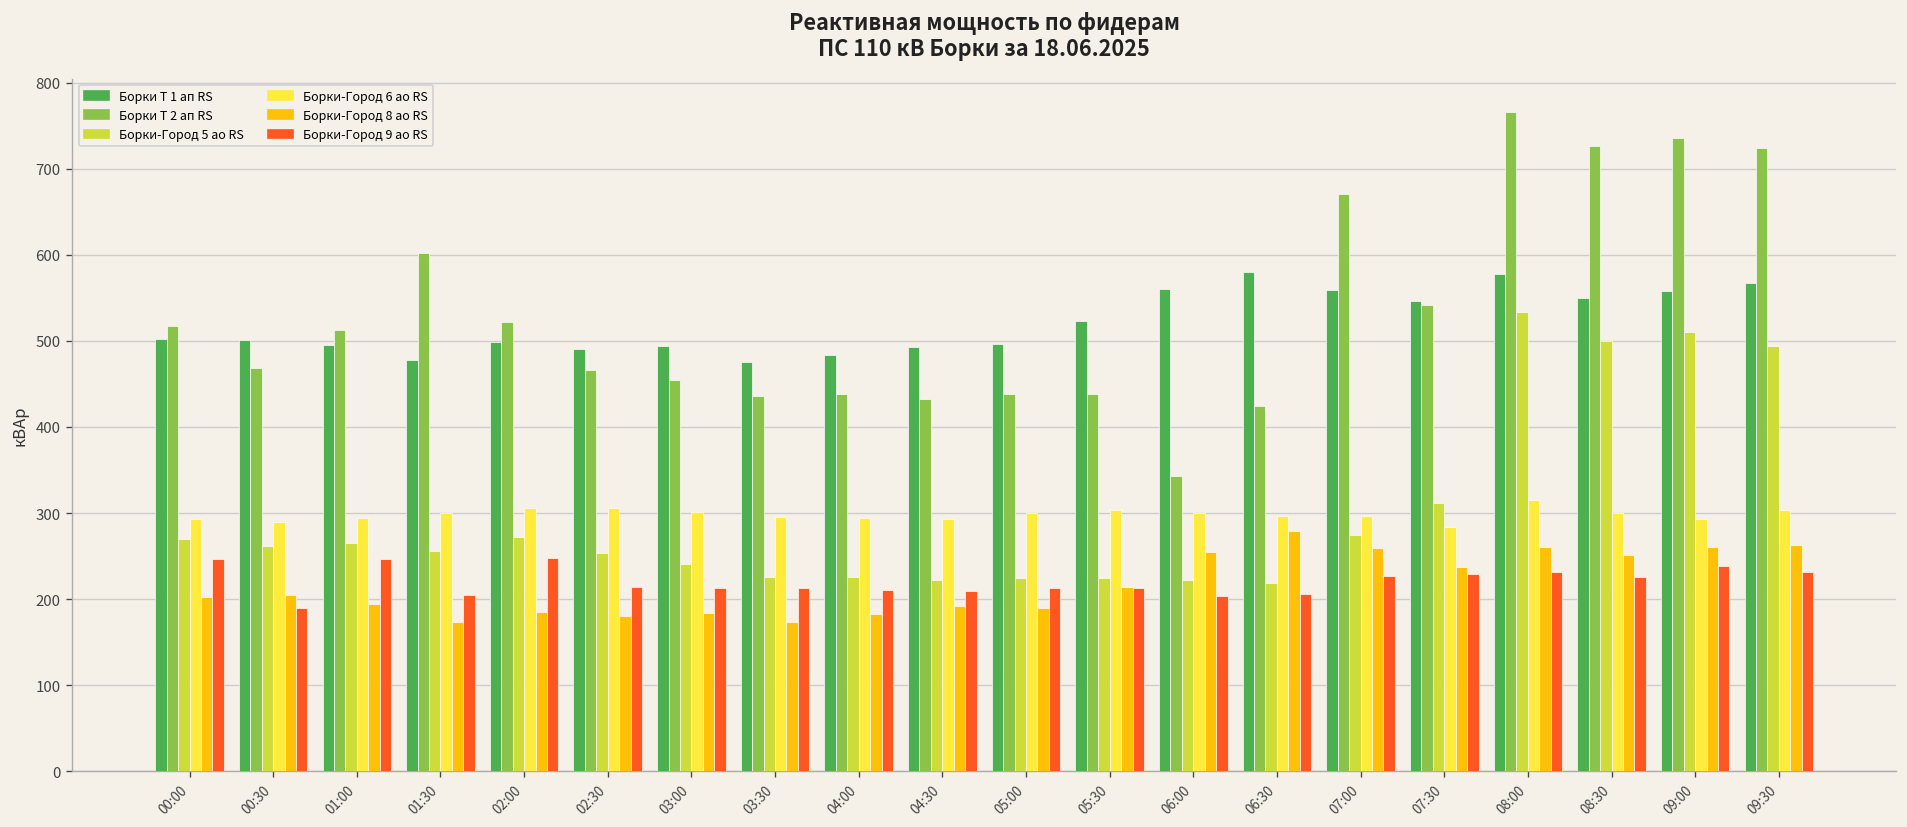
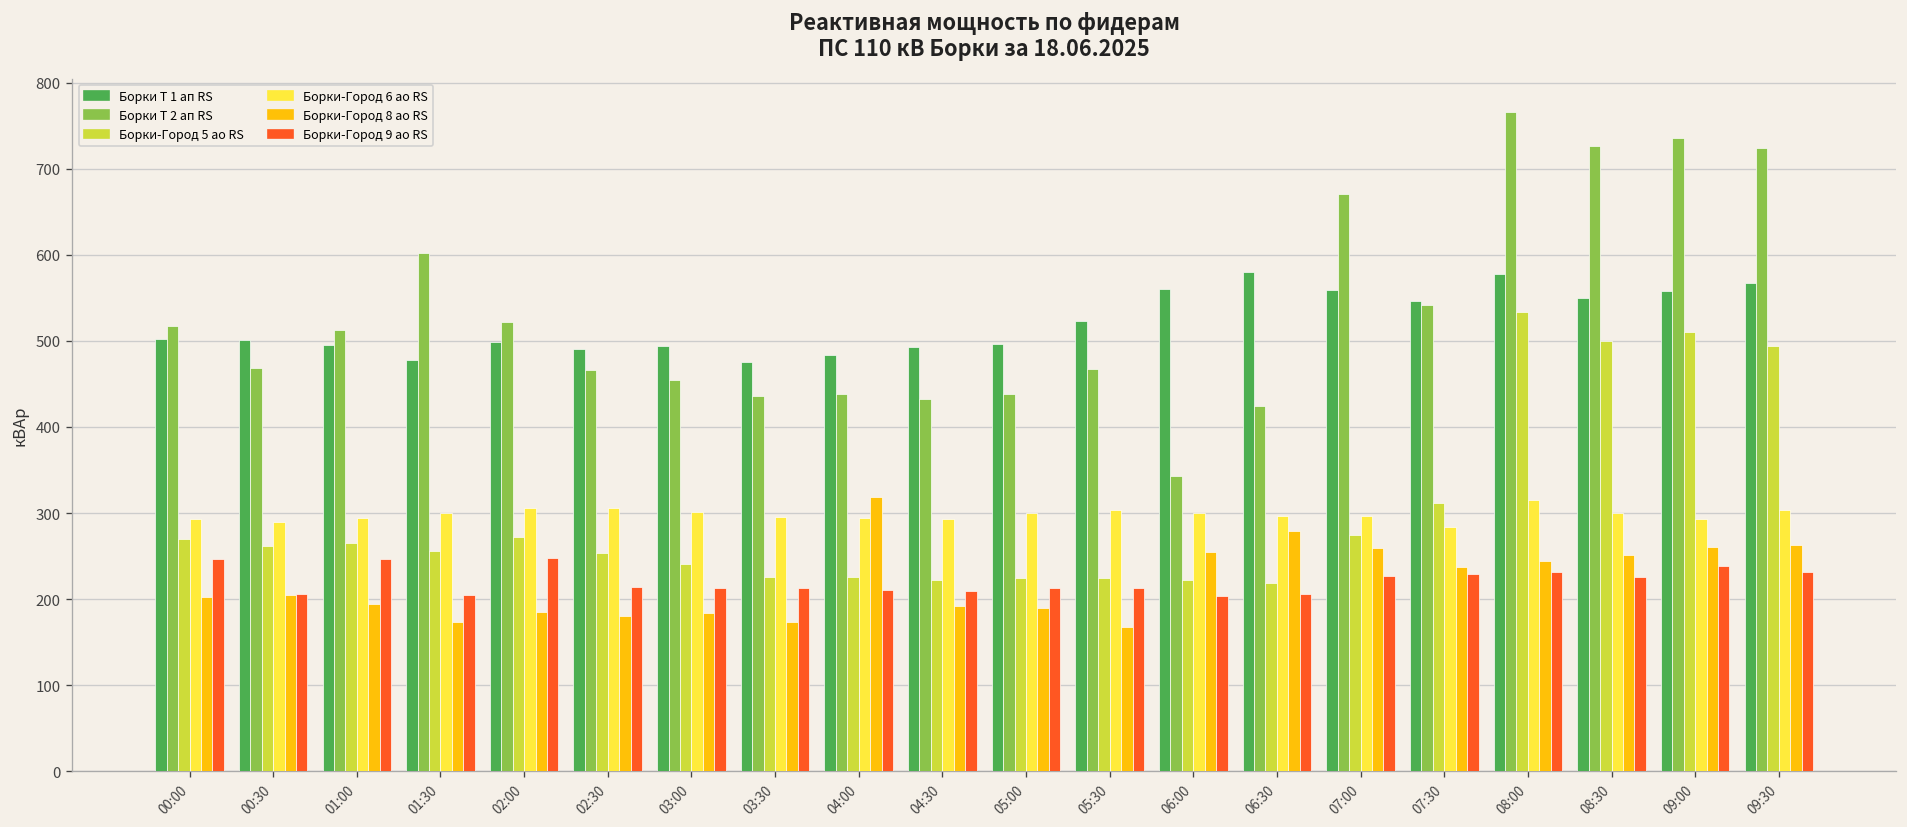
  {
    "Борки Т 1 ап RS": {
      "00:00": 500,
      "00:30": 500,
      "01:00": 500,
      "01:30": 480,
      "02:00": 500,
      "02:30": 490,
      "03:00": 490,
      "03:30": 480,
      "04:00": 480,
      "04:30": 490,
      "05:00": 500,
      "05:30": 520,
      "06:00": 560,
      "06:30": 580,
      "07:00": 560,
      "07:30": 550,
      "08:00": 580,
      "08:30": 550,
      "09:00": 560,
      "09:30": 570
    },
    "Борки Т 2 ап RS": {
      "00:00": 520,
      "00:30": 470,
      "01:00": 510,
      "01:30": 600,
      "02:00": 520,
      "02:30": 470,
      "03:00": 460,
      "03:30": 440,
      "04:00": 440,
      "04:30": 430,
      "05:00": 440,
-     "05:30": 440,
+     "05:30": 470,
      "06:00": 340,
      "06:30": 420,
      "07:00": 670,
      "07:30": 540,
      "08:00": 770,
      "08:30": 730,
      "09:00": 740,
      "09:30": 720
    },
    "Борки-Город 8 ао RS": {
      "00:00": 200,
      "00:30": 200,
      "01:00": 190,
      "01:30": 170,
      "02:00": 190,
      "02:30": 180,
      "03:00": 180,
      "03:30": 170,
-     "04:00": 180,
+     "04:00": 320,
      "04:30": 190,
      "05:00": 190,
-     "05:30": 210,
+     "05:30": 170,
      "06:00": 250,
      "06:30": 280,
      "07:00": 260,
      "07:30": 240,
-     "08:00": 260,
+     "08:00": 240,
      "08:30": 250,
      "09:00": 260,
      "09:30": 260
    },
    "Борки-Город 9 ао RS": {
      "00:00": 250,
-     "00:30": 190,
+     "00:30": 210,
      "01:00": 250,
      "01:30": 210,
      "02:00": 250,
      "02:30": 210,
      "03:00": 210,
      "03:30": 210,
      "04:00": 210,
      "04:30": 210,
      "05:00": 210,
      "05:30": 210,
      "06:00": 200,
      "06:30": 210,
      "07:00": 230,
      "07:30": 230,
      "08:00": 230,
      "08:30": 230,
      "09:00": 240,
      "09:30": 230
    }
  }
